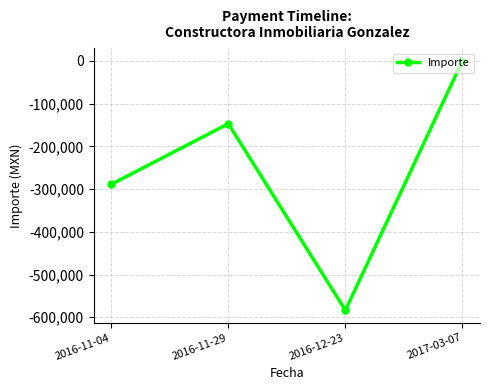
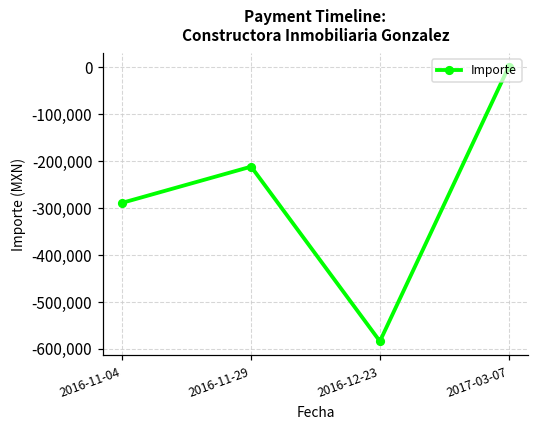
  {
    "2016-11-04": "-290,000",
-   "2016-11-29": "-150,000",
+   "2016-11-29": "-210,000",
    "2016-12-23": "-580,000"
  }
